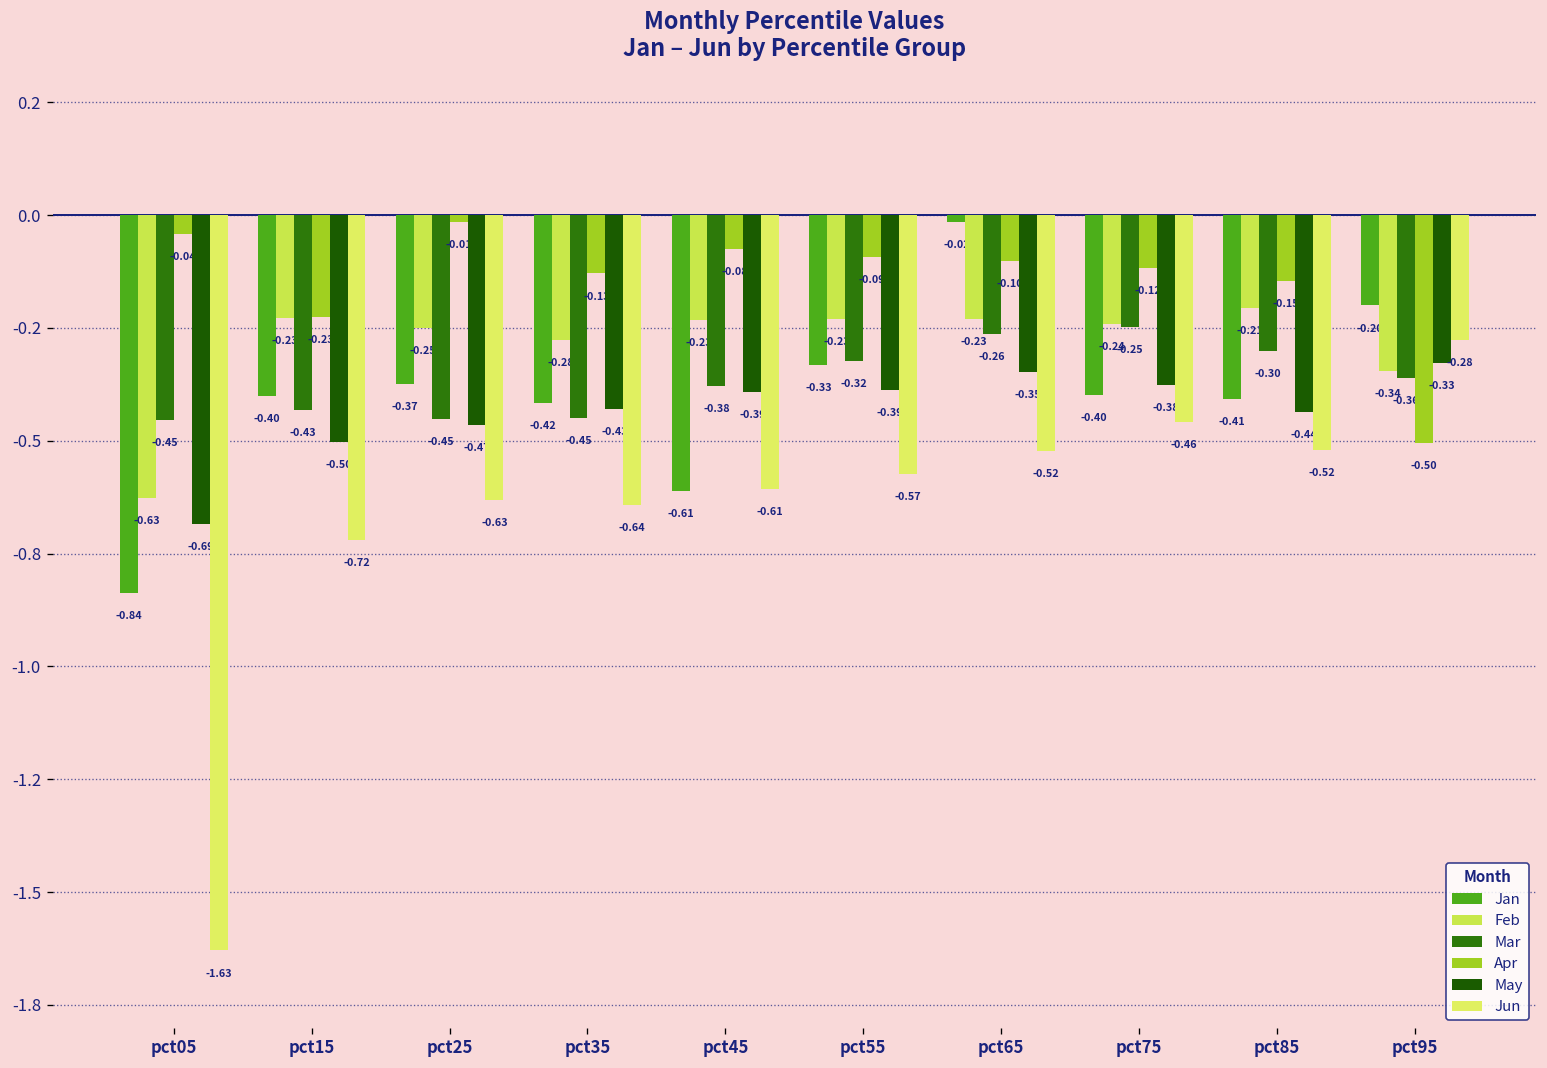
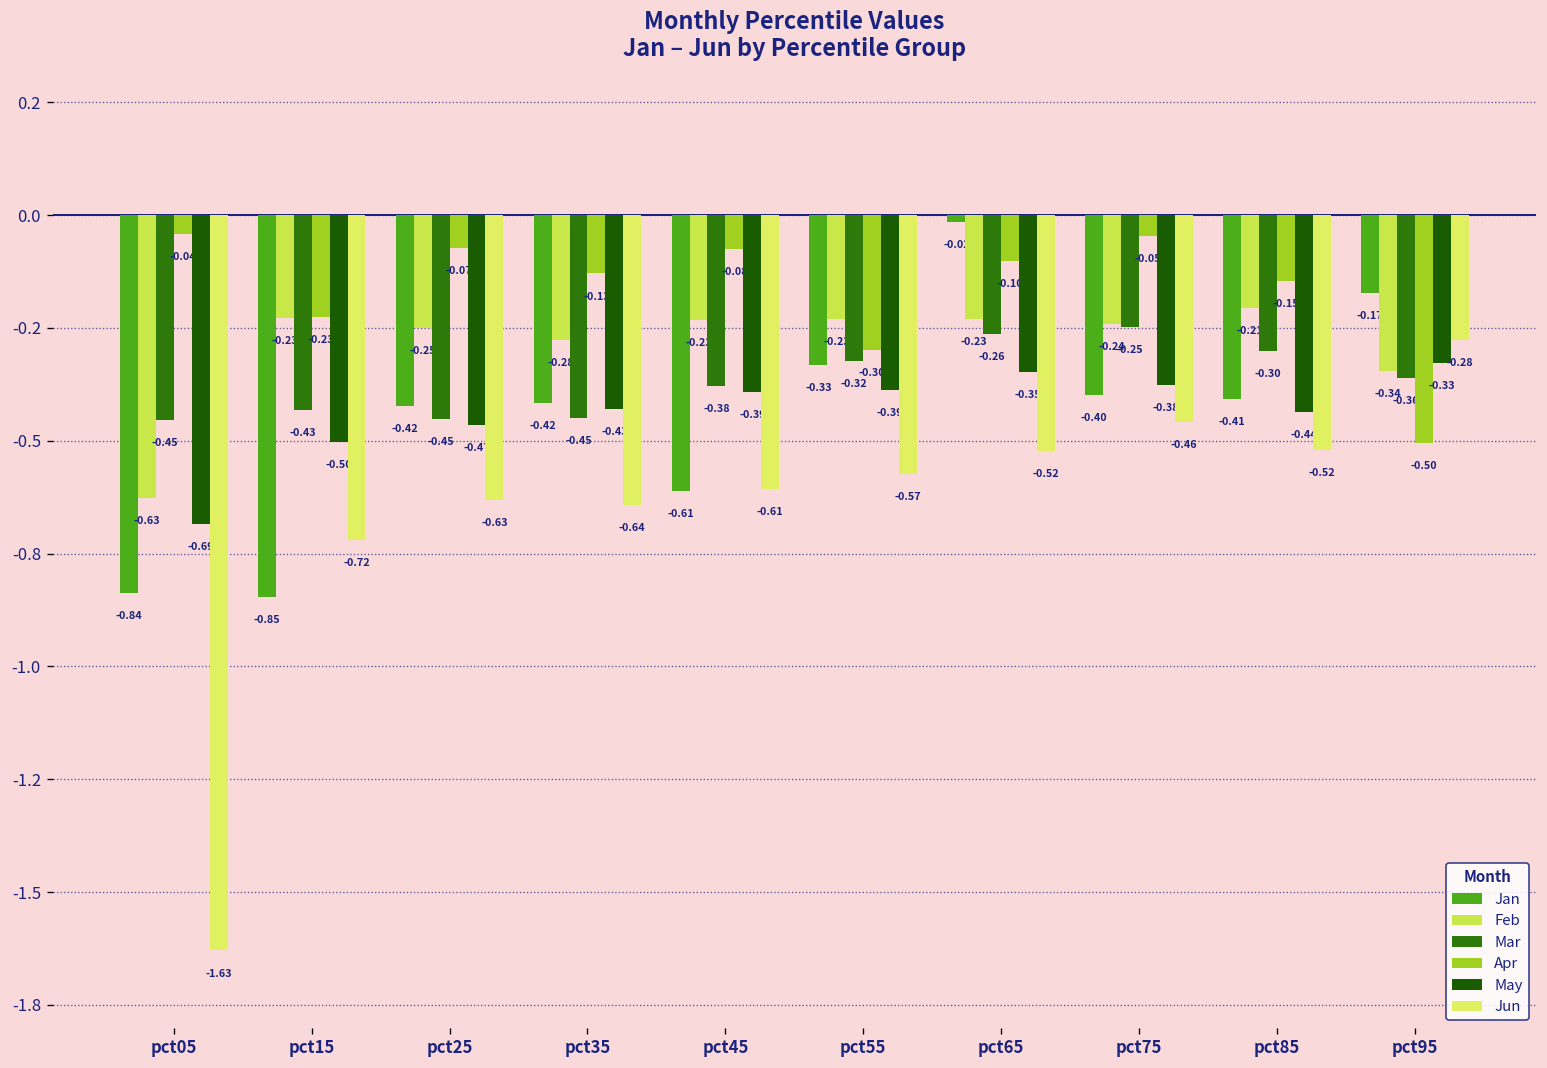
  {
    "Jan": {
      "pct05": -0.84,
-     "pct15": -0.40,
-     "pct25": -0.37,
+     "pct15": -0.85,
+     "pct25": -0.42,
      "pct35": -0.42,
      "pct45": -0.61,
      "pct55": -0.33,
      "pct65": -0.02,
      "pct75": -0.40,
      "pct85": -0.41,
-     "pct95": -0.20
+     "pct95": -0.17
    },
    "Apr": {
      "pct05": -0.04,
      "pct15": -0.23,
-     "pct25": -0.01,
+     "pct25": -0.07,
      "pct35": -0.13,
      "pct45": -0.08,
-     "pct55": -0.09,
+     "pct55": -0.30,
      "pct65": -0.10,
-     "pct75": -0.12,
+     "pct75": -0.05,
      "pct85": -0.15,
      "pct95": -0.50
    }
  }
